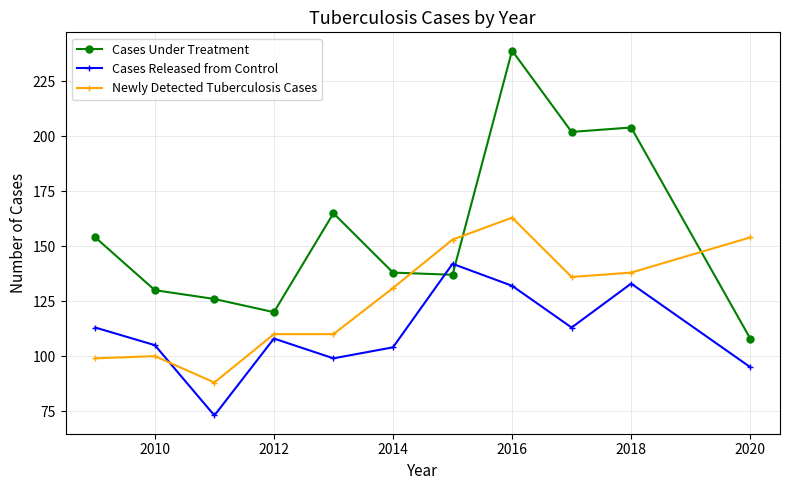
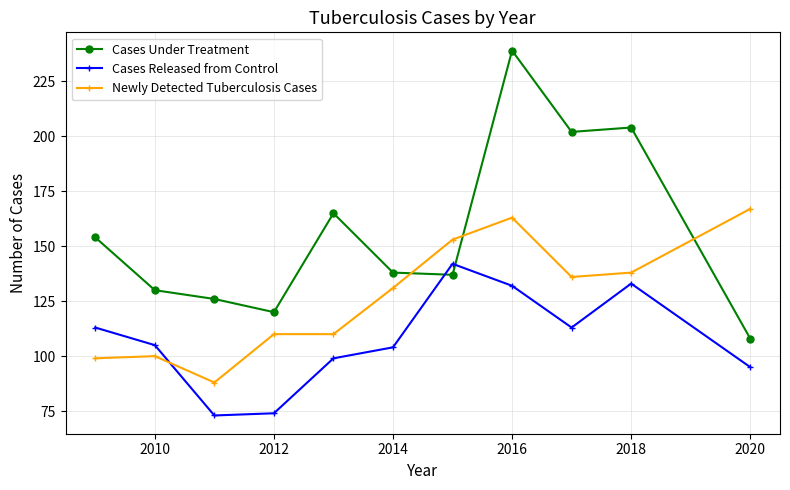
  {
    "Cases Under Treatment": {
      "2010": 130,
      "2012": 120,
      "2014": 138,
      "2016": 239,
      "2018": 204,
      "2020": 108
    },
    "Cases Released from Control": {
      "2010": 105,
-     "2012": 108,
+     "2012": 74,
      "2014": 104,
      "2016": 132,
      "2018": 133,
      "2020": 95
    },
    "Newly Detected Tuberculosis Cases": {
      "2010": 100,
      "2012": 110,
      "2014": 131,
      "2016": 163,
      "2018": 138,
-     "2020": 154
+     "2020": 167
    }
  }
